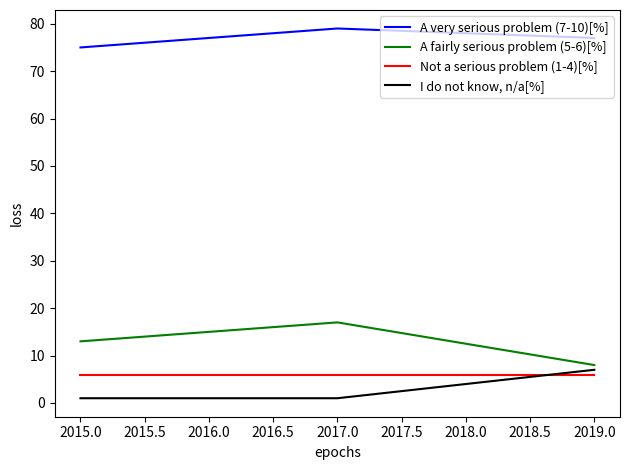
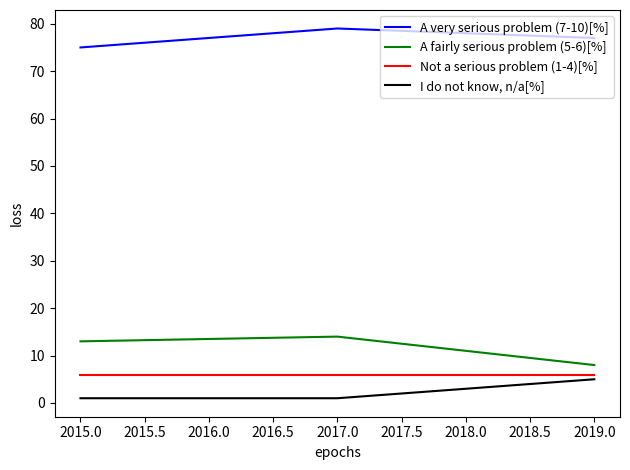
  {
    "A very serious problem (7-10)[%]": {
      "2015.0": 75,
      "2017.0": 79
    },
    "A fairly serious problem (5-6)[%]": {
      "2015.0": 13,
-     "2017.0": 17,
+     "2017.0": 14,
      "2019.0": 8
    },
    "Not a serious problem (1-4)[%]": {
      "2015.0": 6,
      "2017.0": 6,
      "2019.0": 6
    },
    "I do not know, n/a[%]": {
      "2015.0": 1,
      "2017.0": 1,
-     "2019.0": 7
+     "2019.0": 5
    }
  }
